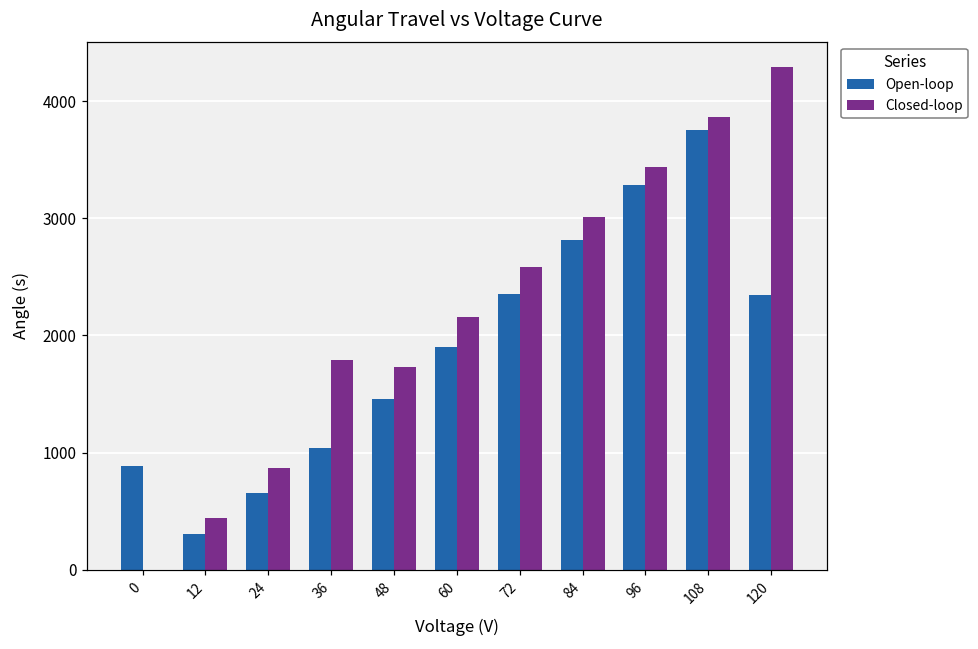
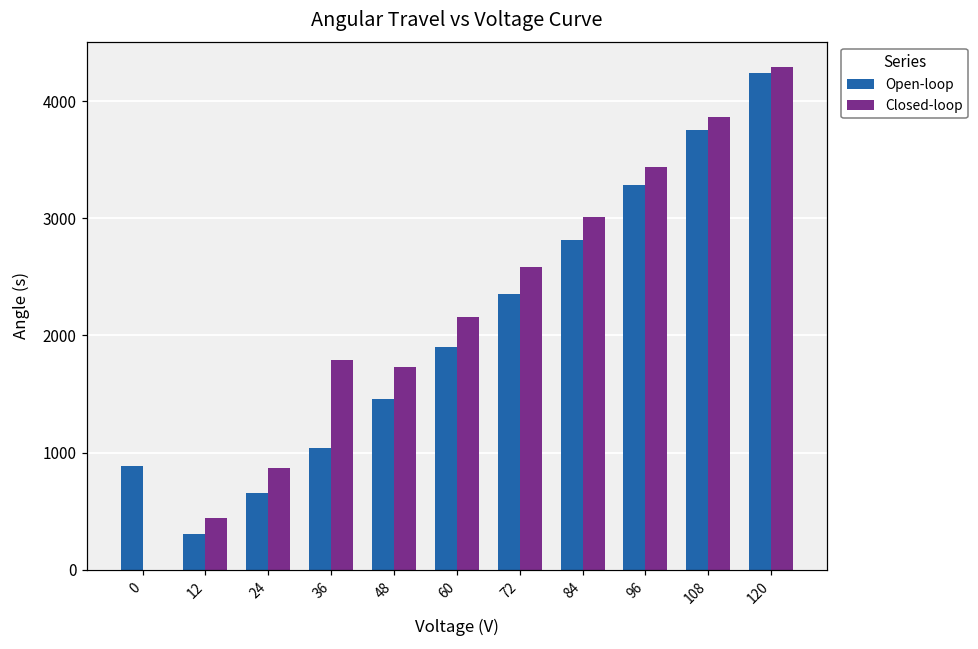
  {
    "Open-loop": {
      "0": 880,
      "12": 300,
      "24": 650,
      "36": 1040,
      "48": 1460,
      "60": 1900,
      "72": 2350,
      "84": 2810,
      "96": 3280,
      "108": 3760,
-     "120": 2340
+     "120": 4240
    },
    "Closed-loop": {
      "0": 0,
      "12": 440,
      "24": 870,
      "36": 1790,
      "48": 1730,
      "60": 2160,
      "72": 2590,
      "84": 3020,
      "96": 3440,
      "108": 3870,
      "120": 4290
    }
  }
